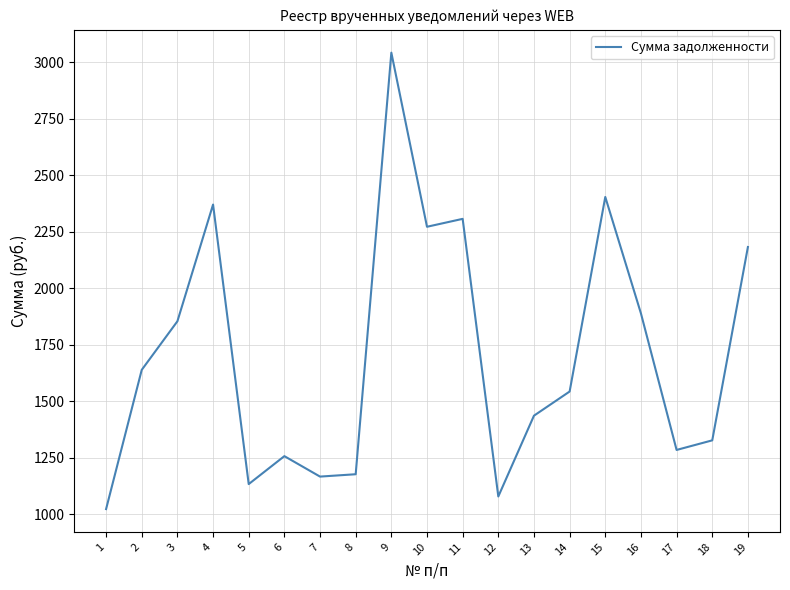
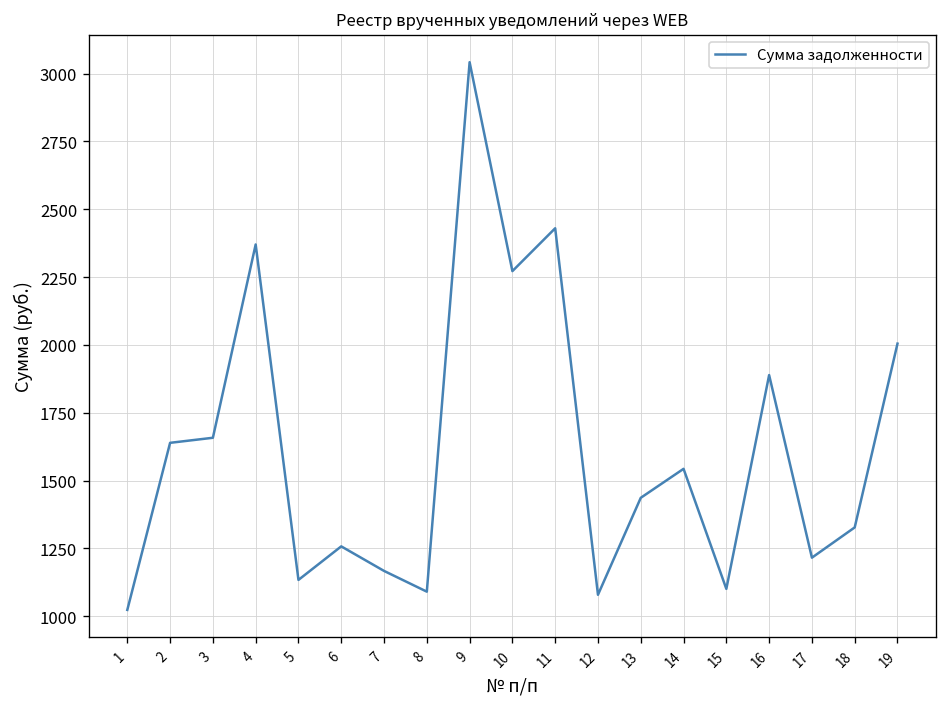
  {
    "1": 1020,
    "2": 1640,
-   "3": 1850,
+   "3": 1660,
    "4": 2370,
    "5": 1130,
    "6": 1260,
    "7": 1170,
-   "8": 1180,
+   "8": 1090,
    "9": 3040,
    "10": 2270,
-   "11": 2310,
+   "11": 2430,
    "12": 1080,
    "13": 1440,
    "14": 1540,
-   "15": 2400,
+   "15": 1100,
    "16": 1890,
-   "17": 1290,
+   "17": 1220,
    "18": 1330,
-   "19": 2180
+   "19": 2000
  }
